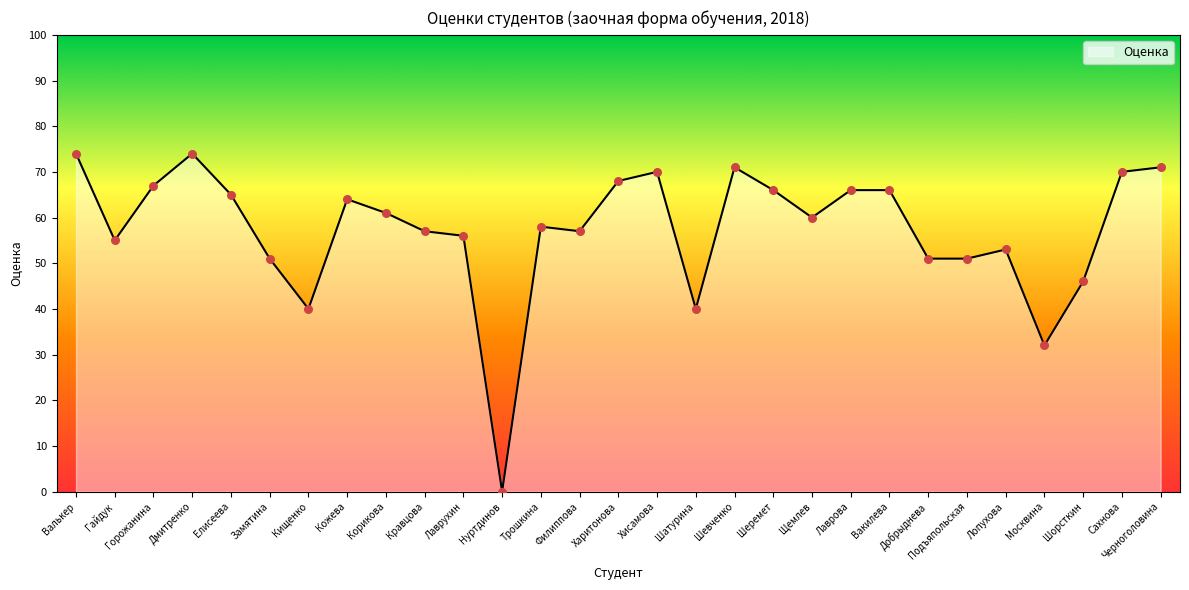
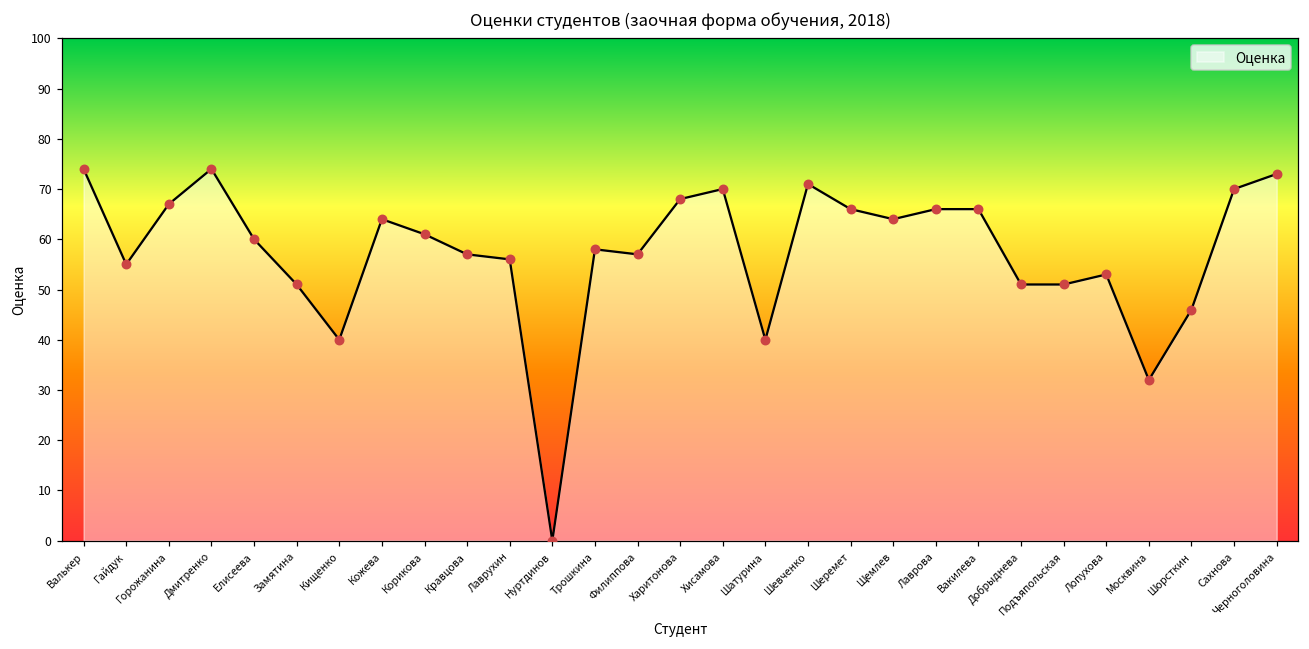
  {
    "Валькер": 74,
    "Гайдук": 55,
    "Горожанина": 67,
    "Дмитренко": 74,
-   "Елисеева": 65,
+   "Елисеева": 60,
    "Замятина": 51,
    "Кищенко": 40,
    "Кожева": 64,
    "Корикова": 61,
    "Кравцова": 57,
    "Лаврухин": 56,
    "Нуртдинов": 0,
    "Трошкина": 58,
    "Филиппова": 57,
    "Харитонова": 68,
    "Хисамова": 70,
    "Шатурина": 40,
    "Шевченко": 71,
    "Шеремет": 66,
-   "Щемлев": 60,
+   "Щемлев": 64,
    "Лаврова": 66,
    "Вакилева": 66,
    "Добрыднева": 51,
    "Подъяпольская": 51,
    "Лопухова": 53,
    "Москвина": 32,
    "Шорсткин": 46,
    "Сахнова": 70,
-   "Черноголовина": 71
+   "Черноголовина": 73
  }
